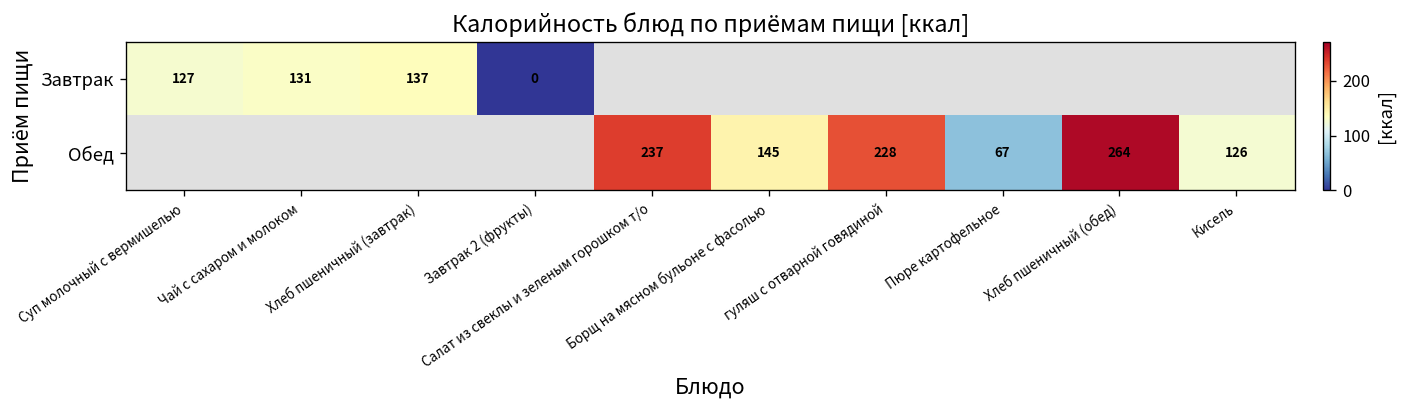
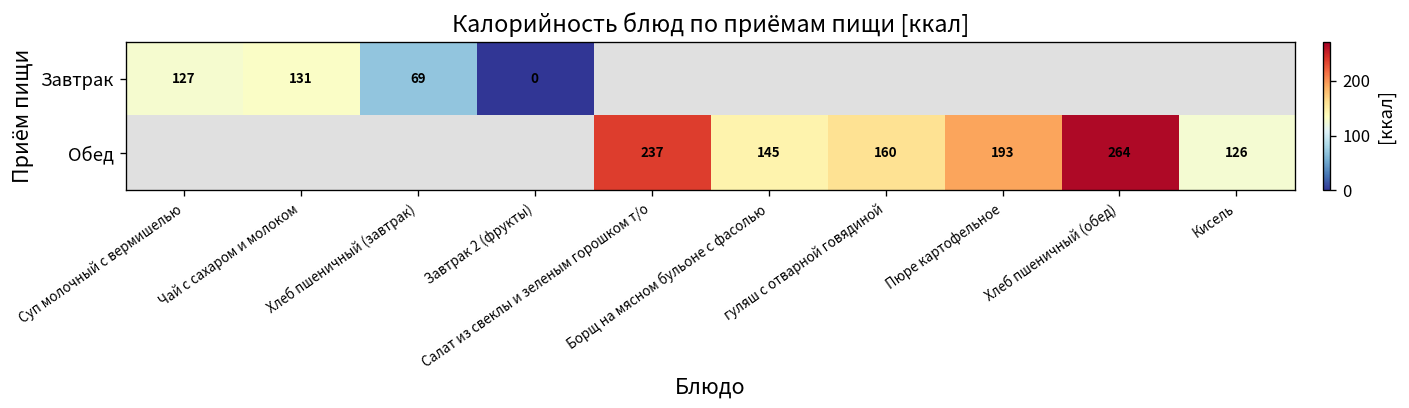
  {
    "Завтрак": {
      "Суп молочный с вермишелью": 127,
      "Чай с сахаром и молоком": 131,
-     "Хлеб пшеничный (завтрак)": 137,
+     "Хлеб пшеничный (завтрак)": 69,
      "Завтрак 2 (фрукты)": 0
    },
    "Обед": {
      "Салат из свеклы и зеленым горошком т/о": 237,
      "Борщ на мясном бульоне с фасолью": 145,
-     "гуляш с отварной говядиной": 228,
-     "Пюре картофельное": 67,
+     "гуляш с отварной говядиной": 160,
+     "Пюре картофельное": 193,
      "Хлеб пшеничный (обед)": 264,
      "Кисель": 126
    }
  }
